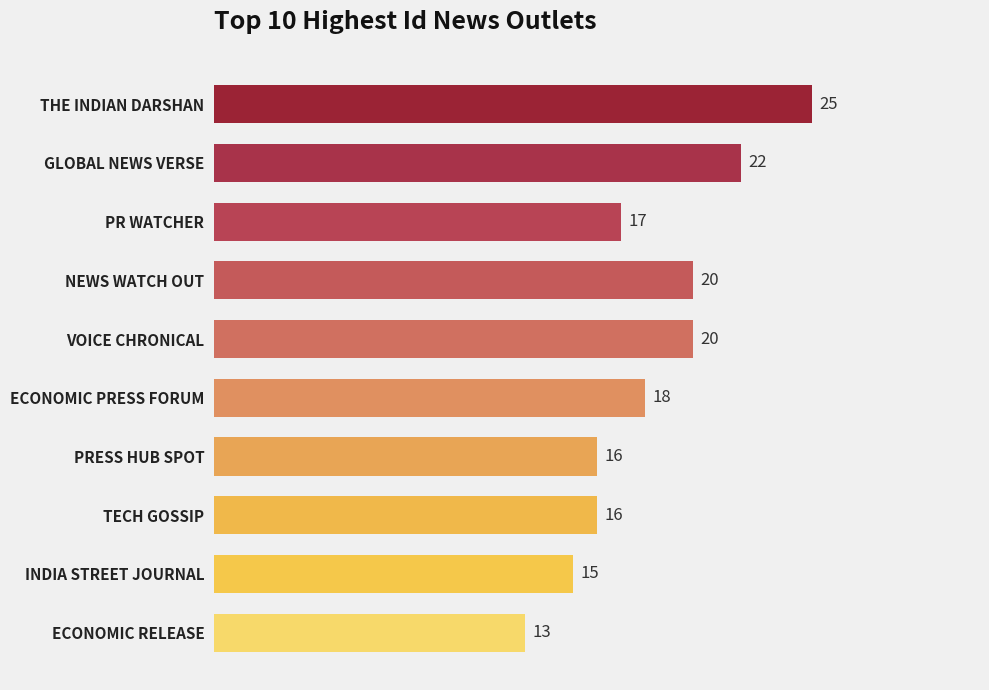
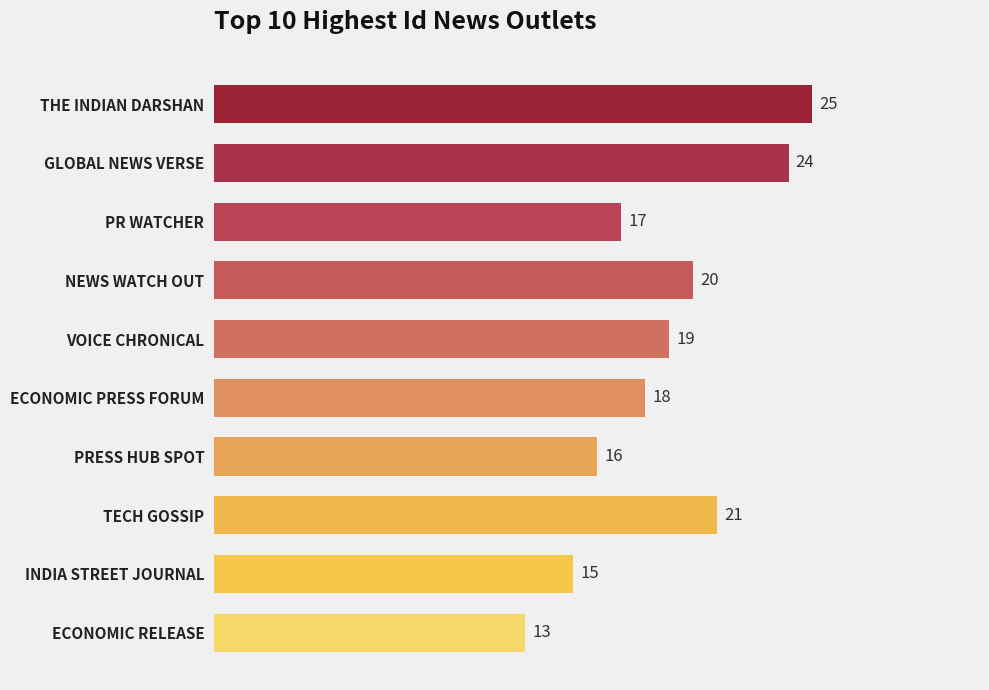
  {
    "THE INDIAN DARSHAN": 25,
-   "GLOBAL NEWS VERSE": 22,
+   "GLOBAL NEWS VERSE": 24,
    "PR WATCHER": 17,
    "NEWS WATCH OUT": 20,
-   "VOICE CHRONICAL": 20,
+   "VOICE CHRONICAL": 19,
    "ECONOMIC PRESS FORUM": 18,
    "PRESS HUB SPOT": 16,
-   "TECH GOSSIP": 16,
+   "TECH GOSSIP": 21,
    "INDIA STREET JOURNAL": 15,
    "ECONOMIC RELEASE": 13
  }
